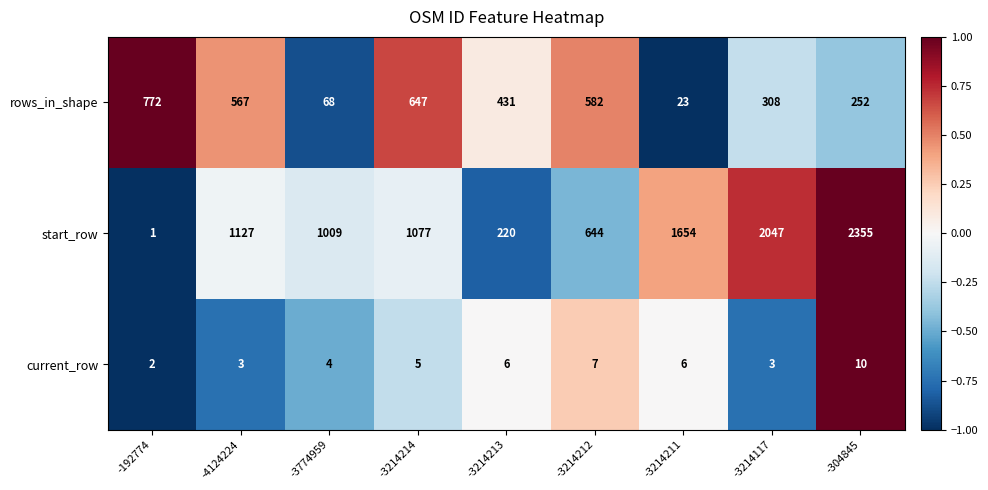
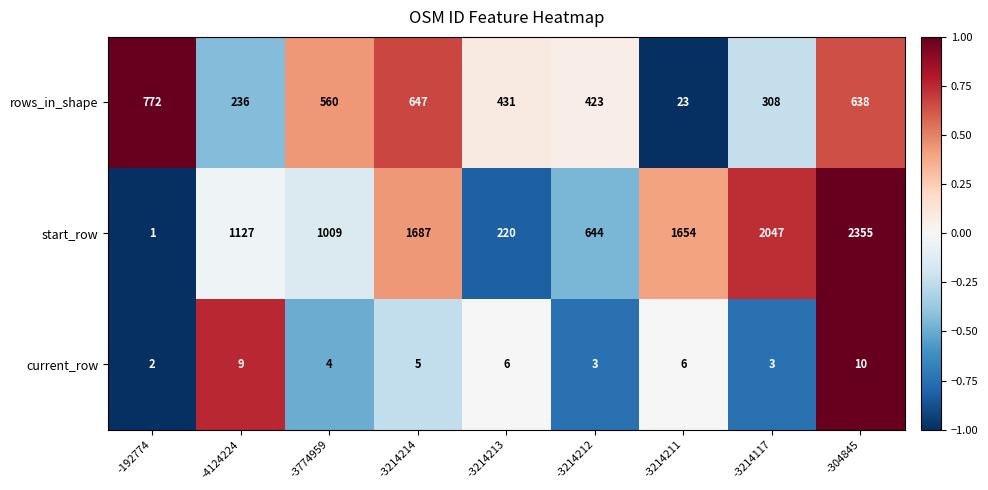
  {
    "rows_in_shape": {
      "-192774": 772,
-     "-4124224": 567,
-     "-3774959": 68,
+     "-4124224": 236,
+     "-3774959": 560,
      "-3214214": 647,
      "-3214213": 431,
-     "-3214212": 582,
+     "-3214212": 423,
      "-3214211": 23,
      "-3214117": 308,
-     "-304845": 252
+     "-304845": 638
    },
    "start_row": {
      "-192774": 1,
      "-4124224": 1127,
      "-3774959": 1009,
-     "-3214214": 1077,
+     "-3214214": 1687,
      "-3214213": 220,
      "-3214212": 644,
      "-3214211": 1654,
      "-3214117": 2047,
      "-304845": 2355
    },
    "current_row": {
      "-192774": 2,
-     "-4124224": 3,
+     "-4124224": 9,
      "-3774959": 4,
      "-3214214": 5,
      "-3214213": 6,
-     "-3214212": 7,
+     "-3214212": 3,
      "-3214211": 6,
      "-3214117": 3,
      "-304845": 10
    }
  }
